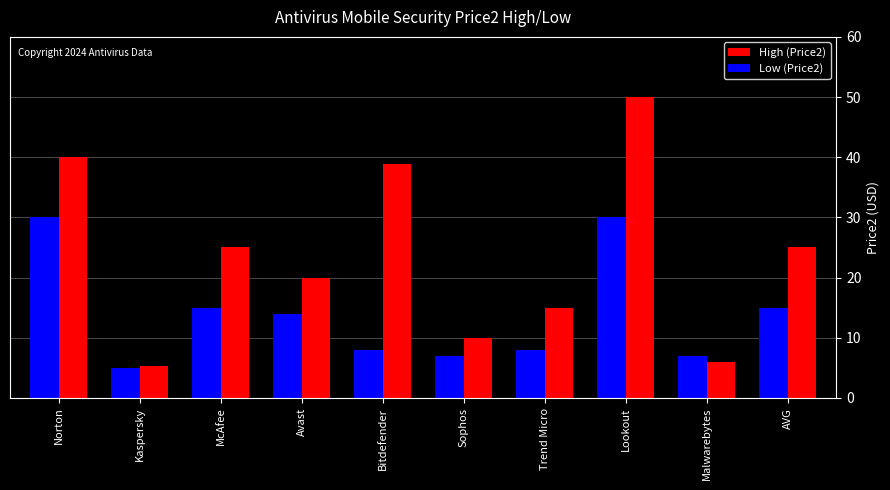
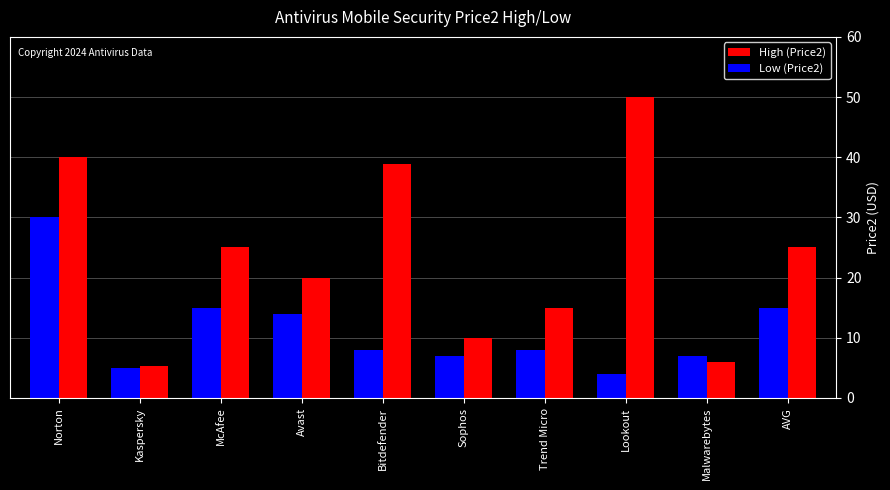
  {
    "High (Price2)": {
      "Norton": 40,
      "Kaspersky": 5,
      "McAfee": 25,
      "Avast": 20,
      "Bitdefender": 39,
      "Sophos": 10,
      "Trend Micro": 15,
      "Lookout": 50,
      "Malwarebytes": 6,
      "AVG": 25
    },
    "Low (Price2)": {
      "Norton": 30,
      "Kaspersky": 5,
      "McAfee": 15,
      "Avast": 14,
      "Bitdefender": 8,
      "Sophos": 7,
      "Trend Micro": 8,
-     "Lookout": 30,
+     "Lookout": 4,
      "Malwarebytes": 7,
      "AVG": 15
    }
  }
